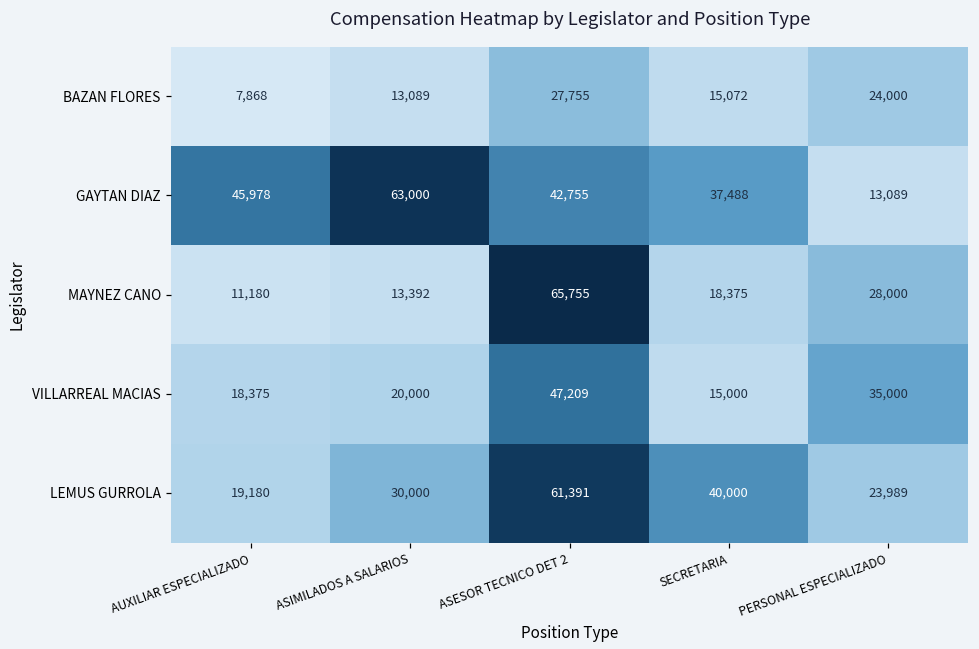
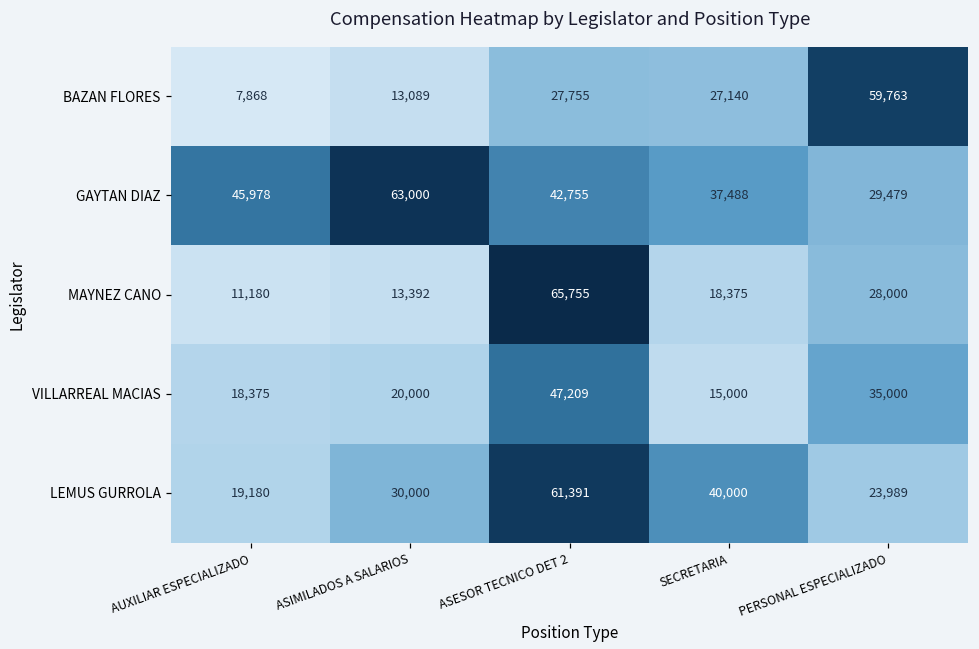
  {
    "BAZAN FLORES": {
      "AUXILIAR ESPECIALIZADO": "7,868",
      "ASIMILADOS A SALARIOS": "13,089",
      "ASESOR TECNICO DET 2": "27,755",
-     "SECRETARIA": "15,072",
-     "PERSONAL ESPECIALIZADO": "24,000"
+     "SECRETARIA": "27,140",
+     "PERSONAL ESPECIALIZADO": "59,763"
    },
    "GAYTAN DIAZ": {
      "AUXILIAR ESPECIALIZADO": "45,978",
      "ASIMILADOS A SALARIOS": "63,000",
      "ASESOR TECNICO DET 2": "42,755",
      "SECRETARIA": "37,488",
-     "PERSONAL ESPECIALIZADO": "13,089"
+     "PERSONAL ESPECIALIZADO": "29,479"
    },
    "MAYNEZ CANO": {
      "AUXILIAR ESPECIALIZADO": "11,180",
      "ASIMILADOS A SALARIOS": "13,392",
      "ASESOR TECNICO DET 2": "65,755",
      "SECRETARIA": "18,375",
      "PERSONAL ESPECIALIZADO": "28,000"
    },
    "VILLARREAL MACIAS": {
      "AUXILIAR ESPECIALIZADO": "18,375",
      "ASIMILADOS A SALARIOS": "20,000",
      "ASESOR TECNICO DET 2": "47,209",
      "SECRETARIA": "15,000",
      "PERSONAL ESPECIALIZADO": "35,000"
    },
    "LEMUS GURROLA": {
      "AUXILIAR ESPECIALIZADO": "19,180",
      "ASIMILADOS A SALARIOS": "30,000",
      "ASESOR TECNICO DET 2": "61,391",
      "SECRETARIA": "40,000",
      "PERSONAL ESPECIALIZADO": "23,989"
    }
  }
